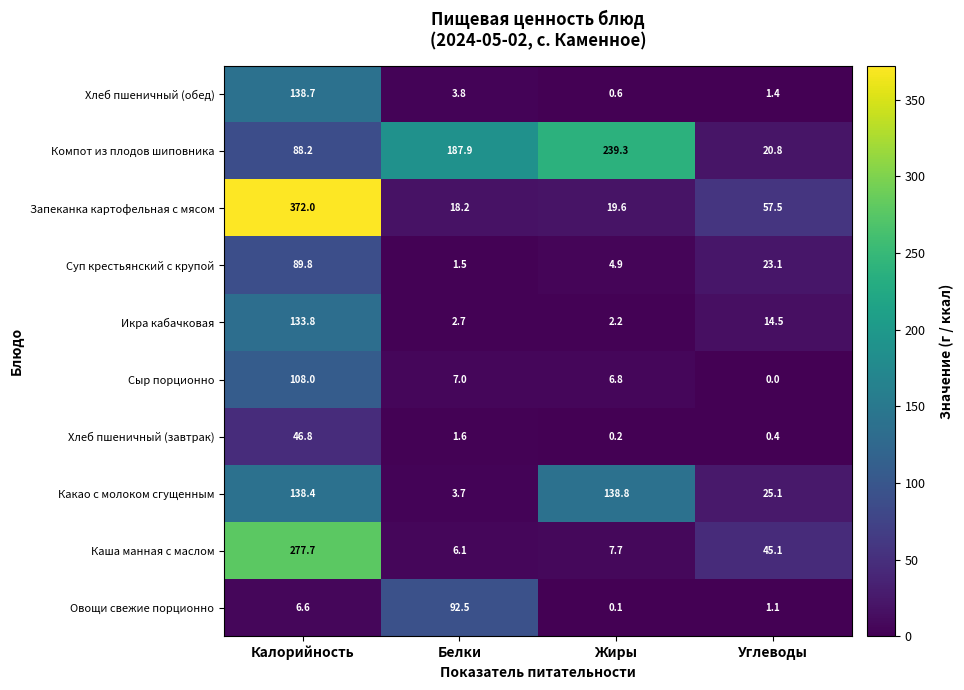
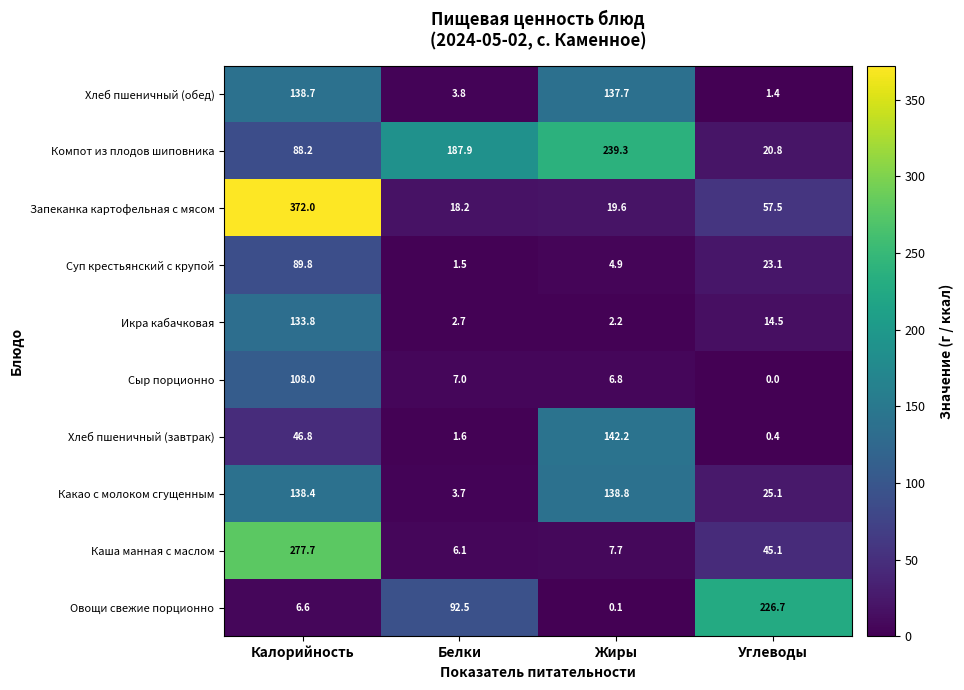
  {
    "Хлеб пшеничный (обед)": {
      "Калорийность": 138.7,
      "Белки": 3.8,
-     "Жиры": 0.6,
+     "Жиры": 137.7,
      "Углеводы": 1.4
    },
    "Компот из плодов шиповника": {
      "Калорийность": 88.2,
      "Белки": 187.9,
      "Жиры": 239.3,
      "Углеводы": 20.8
    },
    "Запеканка картофельная с мясом": {
      "Калорийность": 372.0,
      "Белки": 18.2,
      "Жиры": 19.6,
      "Углеводы": 57.5
    },
    "Суп крестьянский с крупой": {
      "Калорийность": 89.8,
      "Белки": 1.5,
      "Жиры": 4.9,
      "Углеводы": 23.1
    },
    "Икра кабачковая": {
      "Калорийность": 133.8,
      "Белки": 2.7,
      "Жиры": 2.2,
      "Углеводы": 14.5
    },
    "Сыр порционно": {
      "Калорийность": 108.0,
      "Белки": 7.0,
      "Жиры": 6.8,
      "Углеводы": 0.0
    },
    "Хлеб пшеничный (завтрак)": {
      "Калорийность": 46.8,
      "Белки": 1.6,
-     "Жиры": 0.2,
+     "Жиры": 142.2,
      "Углеводы": 0.4
    },
    "Какао с молоком сгущенным": {
      "Калорийность": 138.4,
      "Белки": 3.7,
      "Жиры": 138.8,
      "Углеводы": 25.1
    },
    "Каша манная с маслом": {
      "Калорийность": 277.7,
      "Белки": 6.1,
      "Жиры": 7.7,
      "Углеводы": 45.1
    },
    "Овощи свежие порционно": {
      "Калорийность": 6.6,
      "Белки": 92.5,
      "Жиры": 0.1,
-     "Углеводы": 1.1
+     "Углеводы": 226.7
    }
  }
